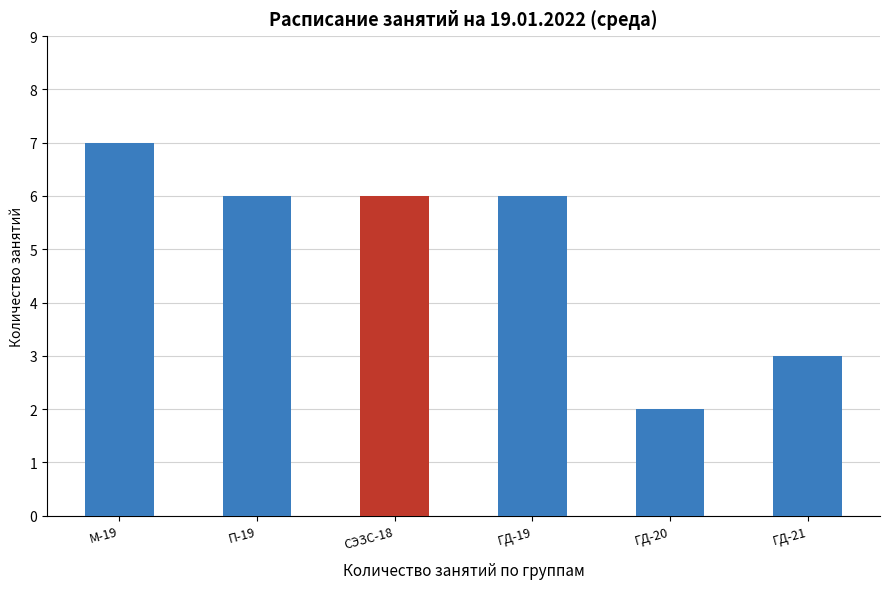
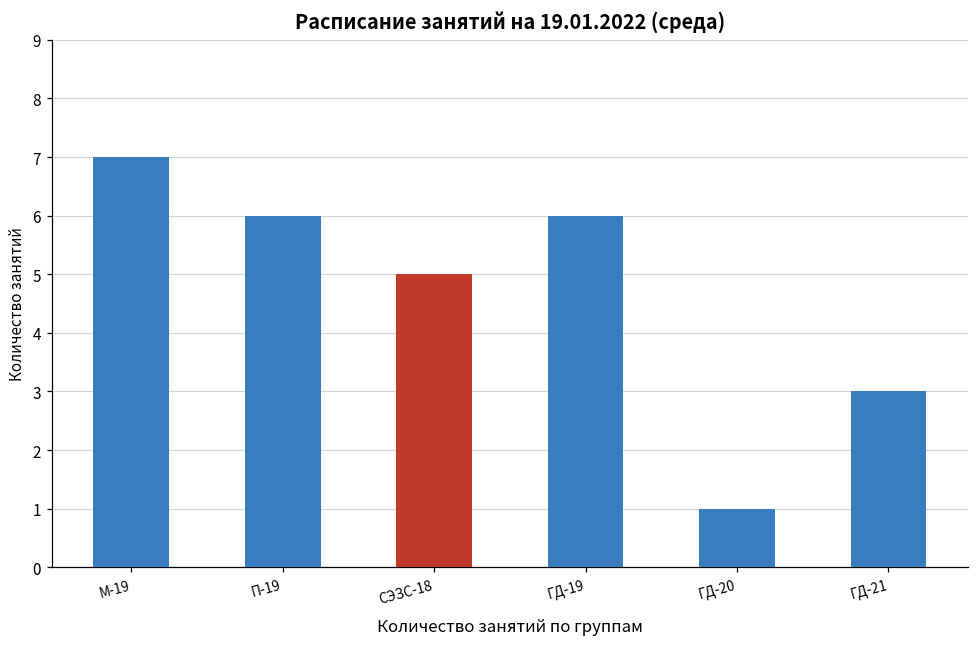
  {
    "М-19": 7,
    "П-19": 6,
-   "СЭЗС-18": 6,
+   "СЭЗС-18": 5,
    "ГД-19": 6,
-   "ГД-20": 2,
+   "ГД-20": 1,
    "ГД-21": 3
  }
